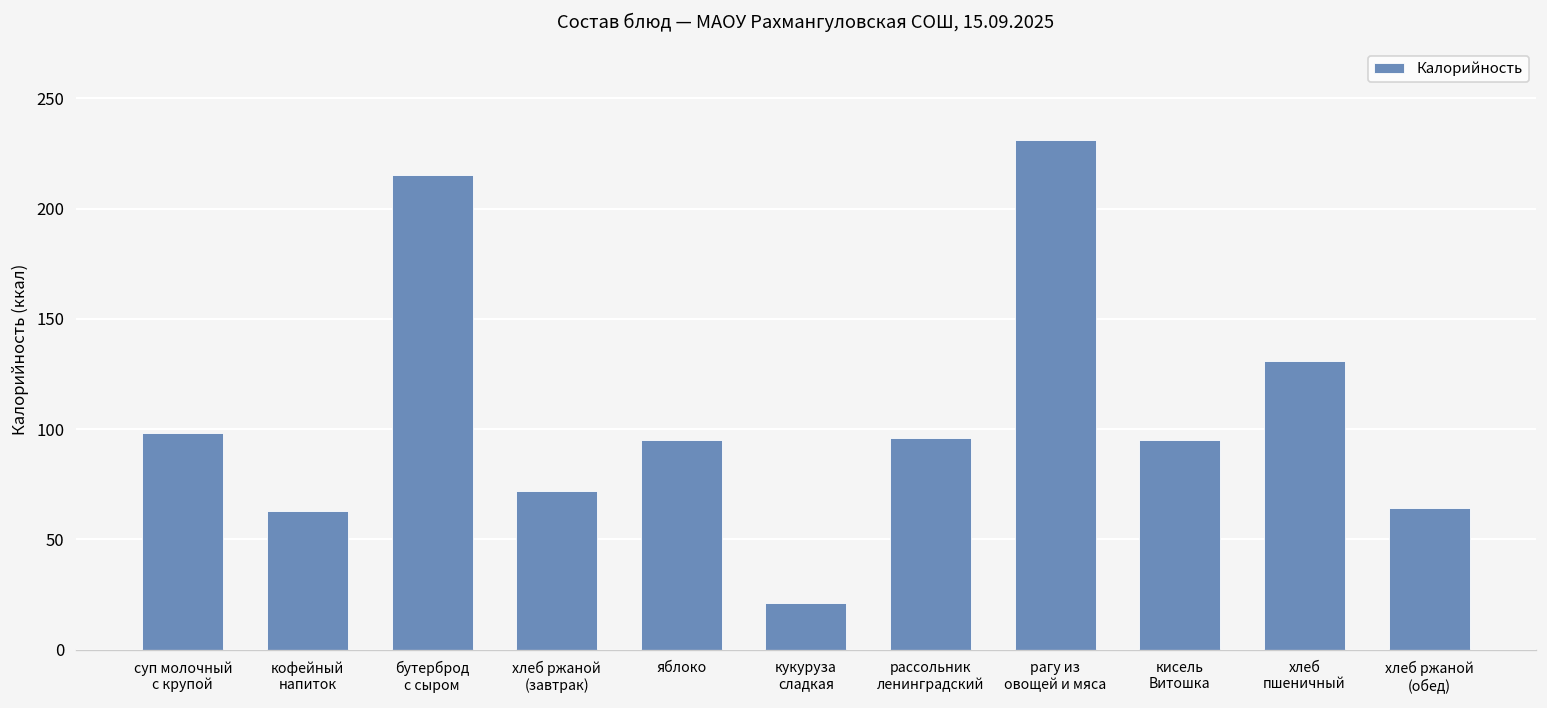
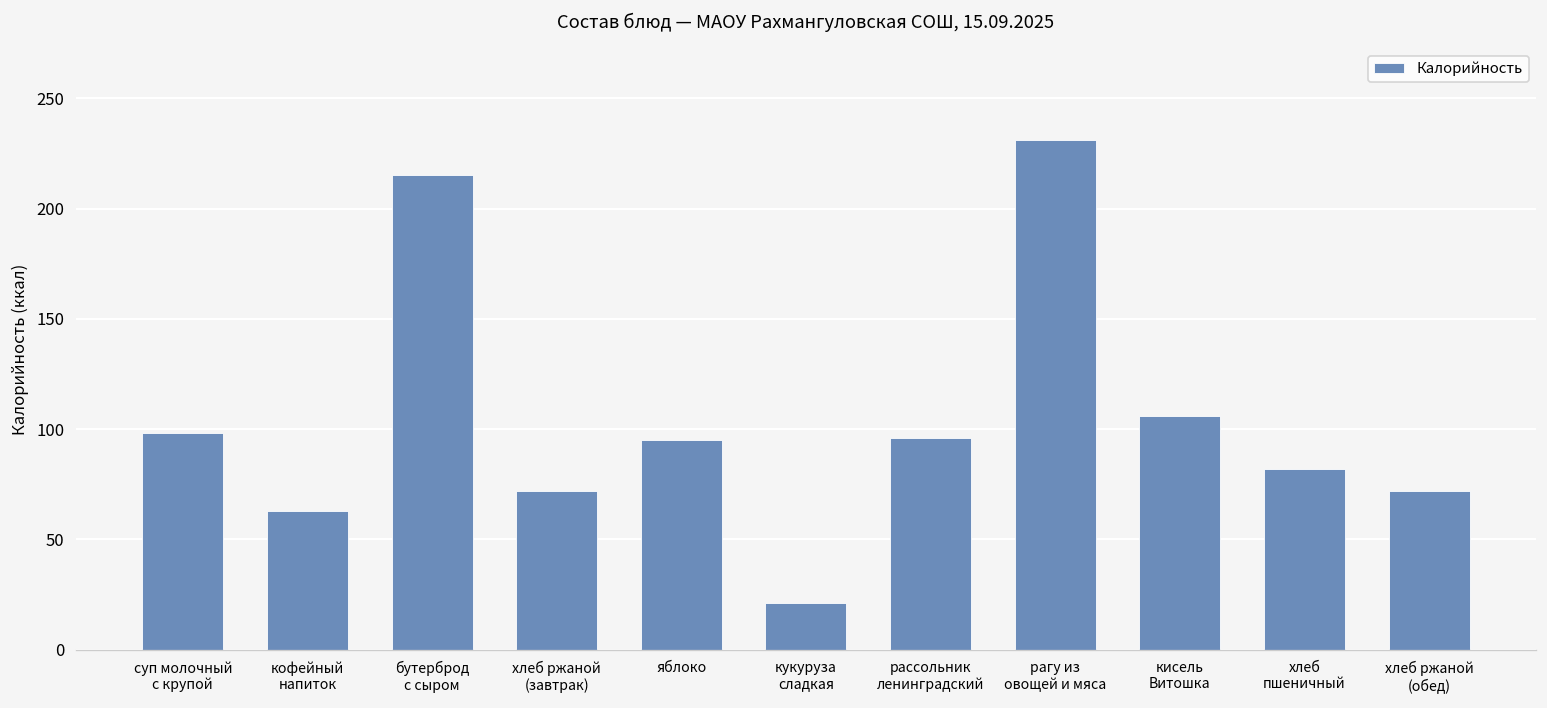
  {
    "суп молочный с крупой": 98,
    "кофейный напиток": 63,
    "бутерброд с сыром": 215,
    "хлеб ржаной (завтрак)": 72,
    "яблоко": 95,
    "кукуруза сладкая": 21,
    "рассольник ленинградский": 96,
    "рагу из овощей и мяса": 231,
-   "кисель Витошка": 95,
-   "хлеб пшеничный": 131,
-   "хлеб ржаной (обед)": 64
+   "кисель Витошка": 106,
+   "хлеб пшеничный": 82,
+   "хлеб ржаной (обед)": 72
  }
